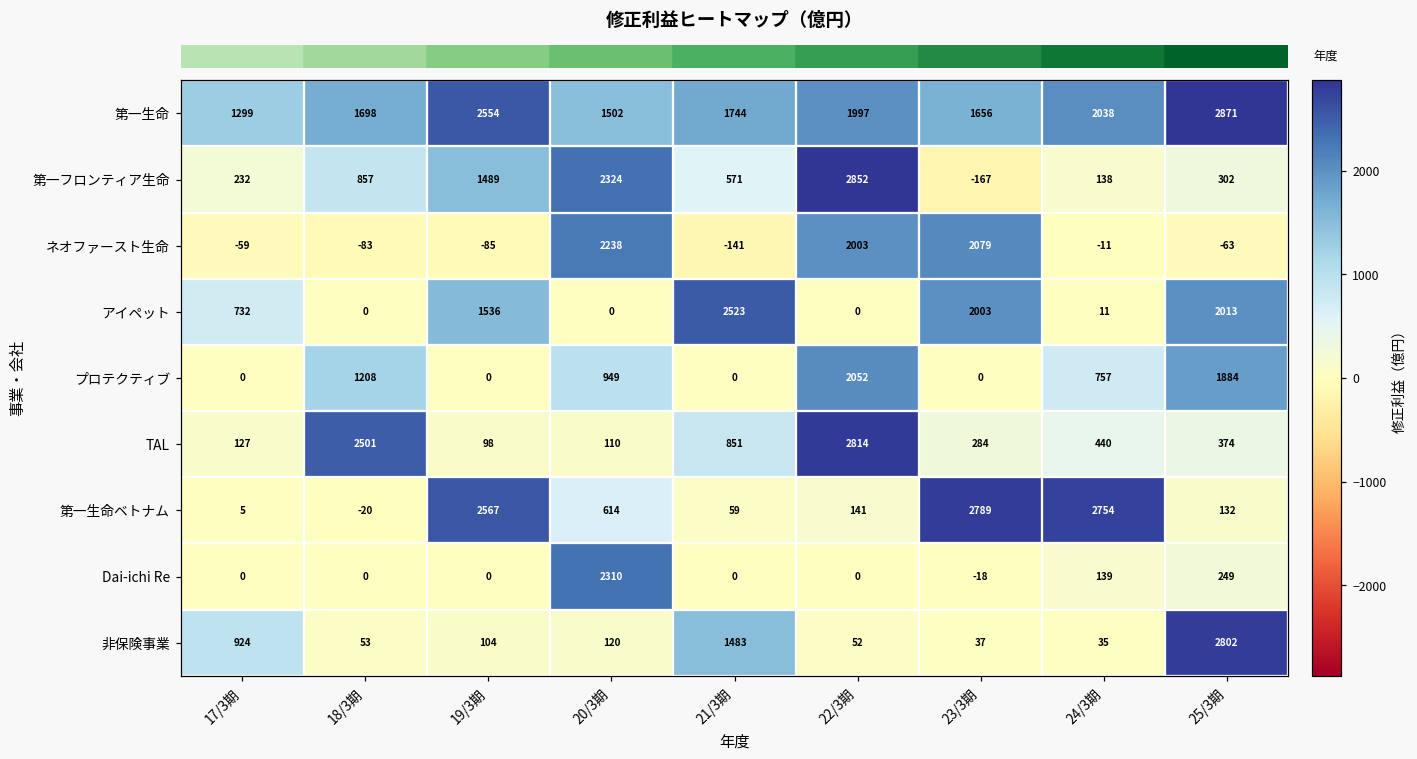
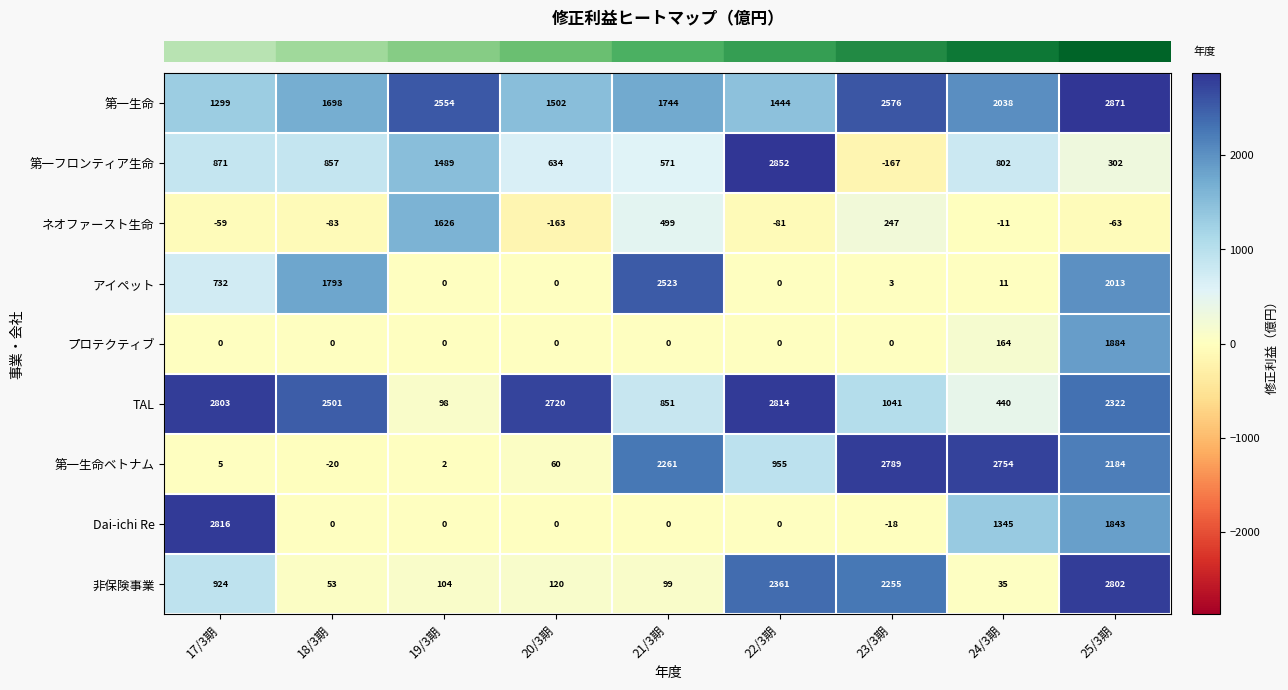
  {
    "第一生命": {
      "17/3期": 1299,
      "18/3期": 1698,
      "19/3期": 2554,
      "20/3期": 1502,
      "21/3期": 1744,
-     "22/3期": 1997,
-     "23/3期": 1656,
+     "22/3期": 1444,
+     "23/3期": 2576,
      "24/3期": 2038,
      "25/3期": 2871
    },
    "第一フロンティア生命": {
-     "17/3期": 232,
+     "17/3期": 871,
      "18/3期": 857,
      "19/3期": 1489,
-     "20/3期": 2324,
+     "20/3期": 634,
      "21/3期": 571,
      "22/3期": 2852,
      "23/3期": -167,
-     "24/3期": 138,
+     "24/3期": 802,
      "25/3期": 302
    },
    "ネオファースト生命": {
      "17/3期": -59,
      "18/3期": -83,
-     "19/3期": -85,
-     "20/3期": 2238,
-     "21/3期": -141,
-     "22/3期": 2003,
-     "23/3期": 2079,
+     "19/3期": 1626,
+     "20/3期": -163,
+     "21/3期": 499,
+     "22/3期": -81,
+     "23/3期": 247,
      "24/3期": -11,
      "25/3期": -63
    },
    "アイペット": {
      "17/3期": 732,
-     "18/3期": 0,
-     "19/3期": 1536,
+     "18/3期": 1793,
+     "19/3期": 0,
      "20/3期": 0,
      "21/3期": 2523,
      "22/3期": 0,
-     "23/3期": 2003,
+     "23/3期": 3,
      "24/3期": 11,
      "25/3期": 2013
    },
    "プロテクティブ": {
      "17/3期": 0,
-     "18/3期": 1208,
+     "18/3期": 0,
      "19/3期": 0,
-     "20/3期": 949,
+     "20/3期": 0,
      "21/3期": 0,
-     "22/3期": 2052,
+     "22/3期": 0,
      "23/3期": 0,
-     "24/3期": 757,
+     "24/3期": 164,
      "25/3期": 1884
    },
    "TAL": {
-     "17/3期": 127,
+     "17/3期": 2803,
      "18/3期": 2501,
      "19/3期": 98,
-     "20/3期": 110,
+     "20/3期": 2720,
      "21/3期": 851,
      "22/3期": 2814,
-     "23/3期": 284,
+     "23/3期": 1041,
      "24/3期": 440,
-     "25/3期": 374
+     "25/3期": 2322
    },
    "第一生命ベトナム": {
      "17/3期": 5,
      "18/3期": -20,
-     "19/3期": 2567,
-     "20/3期": 614,
-     "21/3期": 59,
-     "22/3期": 141,
+     "19/3期": 2,
+     "20/3期": 60,
+     "21/3期": 2261,
+     "22/3期": 955,
      "23/3期": 2789,
      "24/3期": 2754,
-     "25/3期": 132
+     "25/3期": 2184
    },
    "Dai-ichi Re": {
-     "17/3期": 0,
+     "17/3期": 2816,
      "18/3期": 0,
      "19/3期": 0,
-     "20/3期": 2310,
+     "20/3期": 0,
      "21/3期": 0,
      "22/3期": 0,
      "23/3期": -18,
-     "24/3期": 139,
-     "25/3期": 249
+     "24/3期": 1345,
+     "25/3期": 1843
    },
    "非保険事業": {
      "17/3期": 924,
      "18/3期": 53,
      "19/3期": 104,
      "20/3期": 120,
-     "21/3期": 1483,
-     "22/3期": 52,
-     "23/3期": 37,
+     "21/3期": 99,
+     "22/3期": 2361,
+     "23/3期": 2255,
      "24/3期": 35,
      "25/3期": 2802
    }
  }
